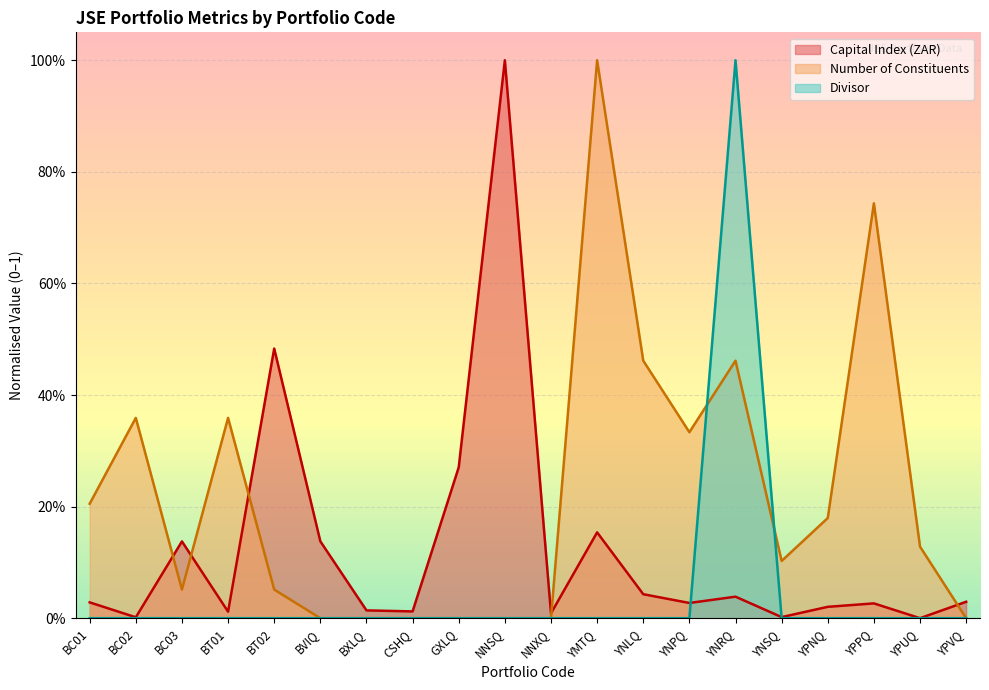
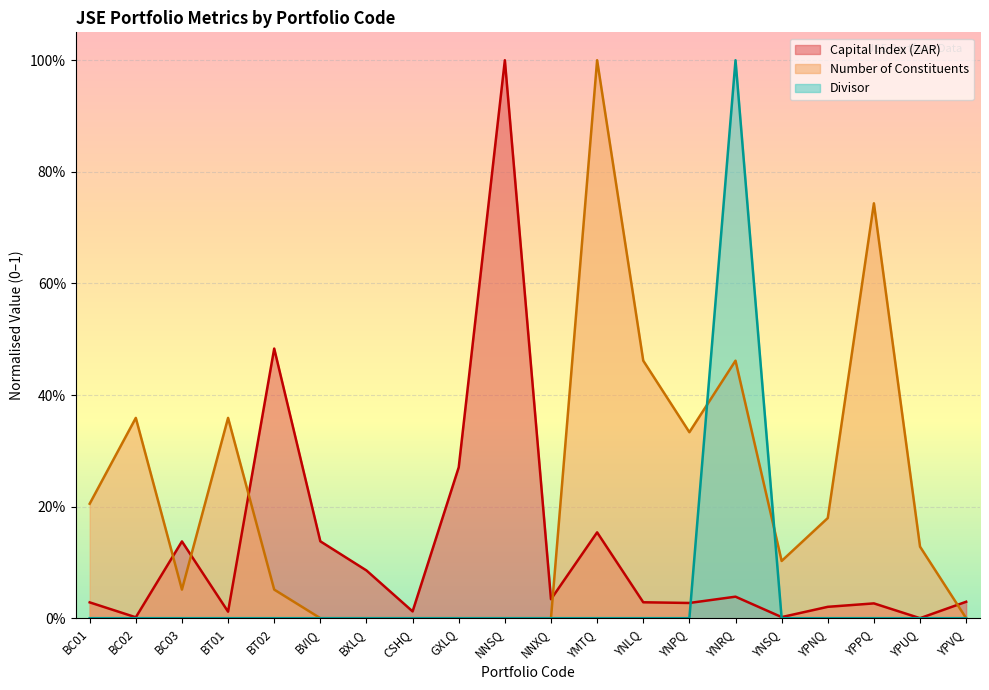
  {
    "Capital Index (ZAR)": {
      "BC01": "3%",
      "BC03": "14%",
      "BT01": "1%",
      "BT02": "48%",
      "BVIQ": "14%",
-     "BXLQ": "1%",
+     "BXLQ": "9%",
      "CSHQ": "1%",
      "GXLQ": "27%",
      "NNSQ": "100%",
-     "NNXQ": "1%",
+     "NNXQ": "3%",
      "YMTQ": "15%",
-     "YNLQ": "4%",
+     "YNLQ": "3%",
      "YNPQ": "3%",
      "YNRQ": "4%",
      "YPNQ": "2%",
      "YPPQ": "3%",
      "YPVQ": "3%"
    },
    "Number of Constituents": {
      "BC01": "21%",
      "BC02": "36%",
      "BC03": "5%",
      "BT01": "36%",
      "BT02": "5%",
      "YMTQ": "100%",
      "YNLQ": "46%",
      "YNPQ": "33%",
      "YNRQ": "46%",
      "YNSQ": "10%",
      "YPNQ": "18%",
      "YPPQ": "74%",
      "YPUQ": "13%"
    },
    "Divisor": {
      "BC01": "0%",
      "BC03": "0%",
      "BT01": "0%",
      "BT02": "0%",
      "YMTQ": "0%",
      "YNLQ": "0%",
      "YNPQ": "0%",
      "YNRQ": "100%",
      "YPNQ": "0%",
      "YPPQ": "0%"
    }
  }
